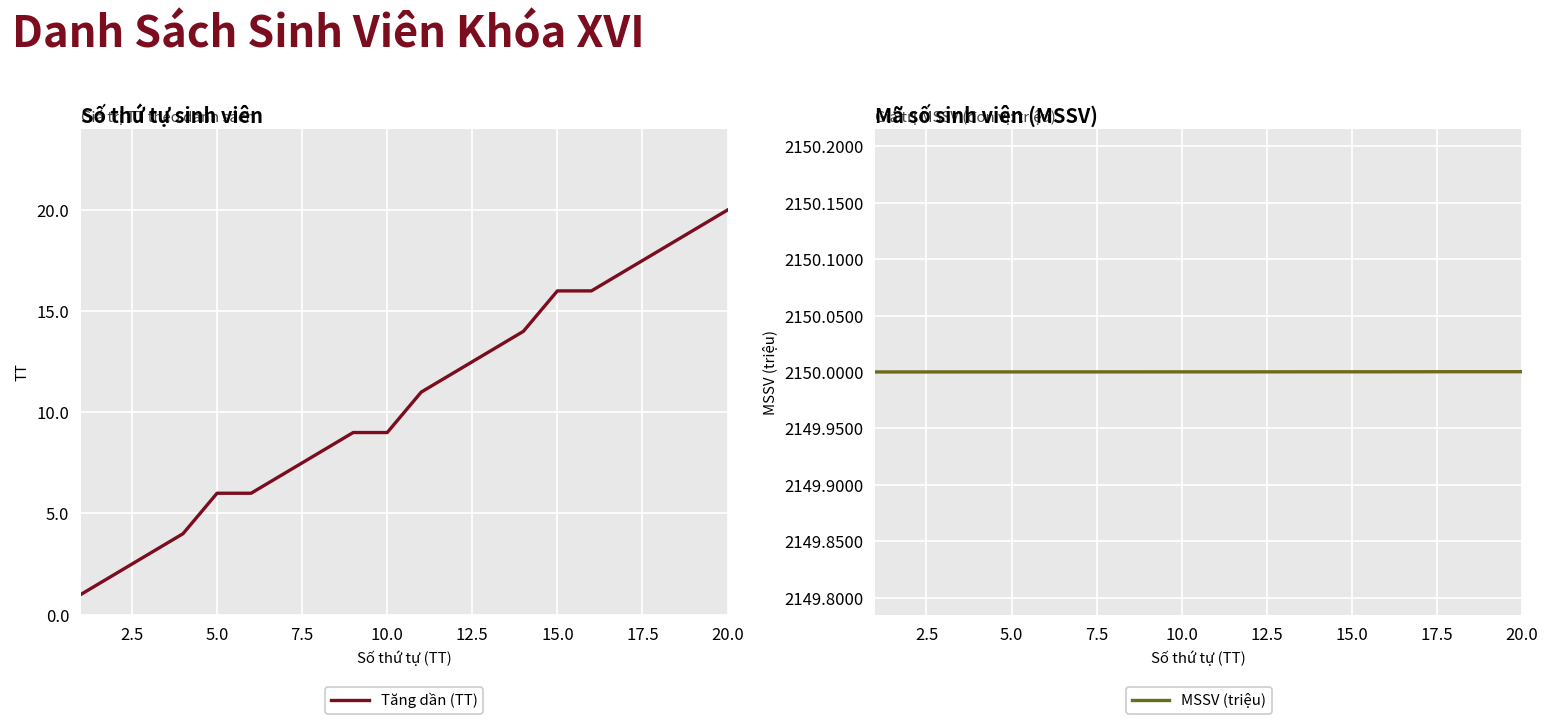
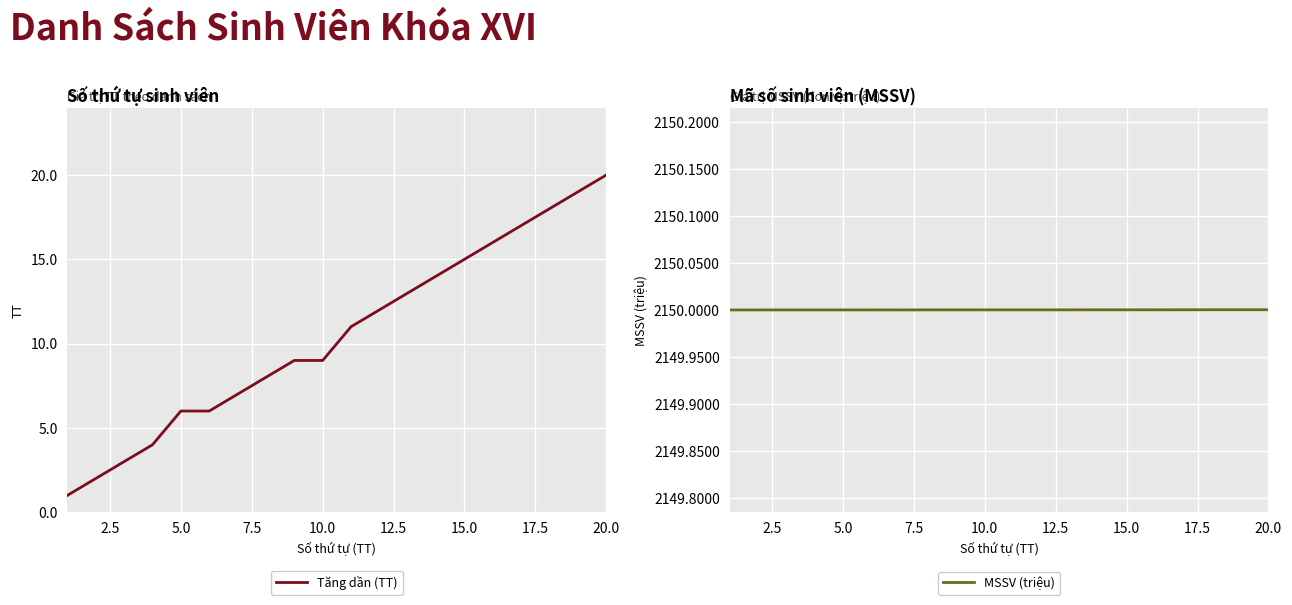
  {
    "Số thứ tự sinh viên": {
      "5.0": 6,
      "10.0": 9,
-     "15.0": 16,
+     "15.0": 15,
      "20.0": 20
    },
    "Mã số sinh viên (MSSV)": {
      "5.0": 2150.00,
      "10.0": 2150.00,
      "15.0": 2150.00,
      "20.0": 2150.00
    }
  }
